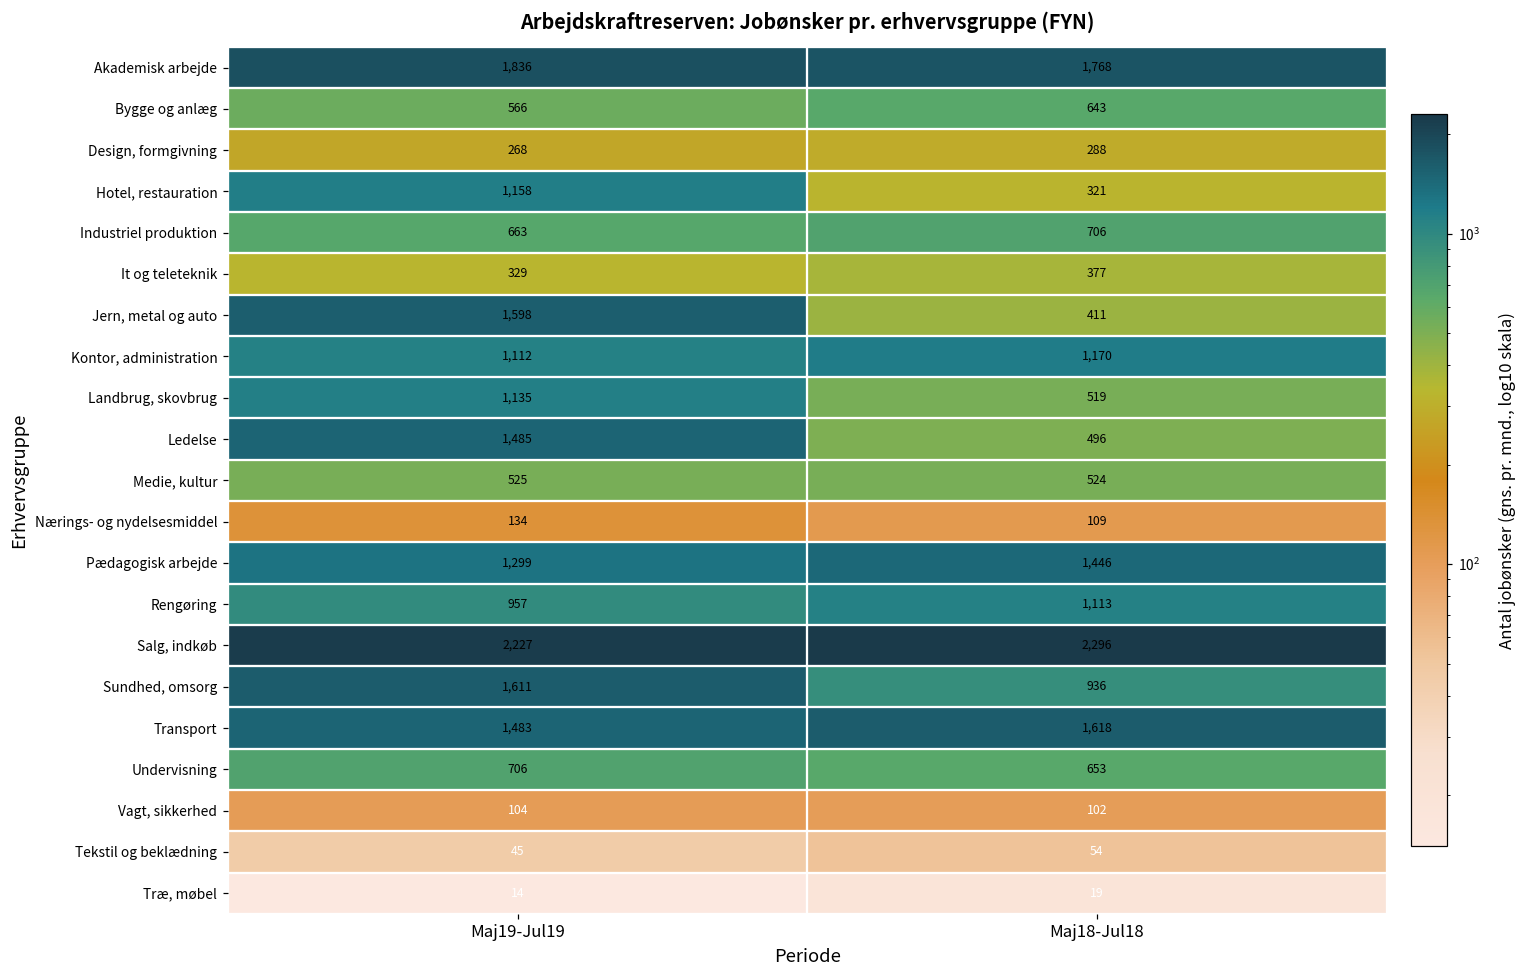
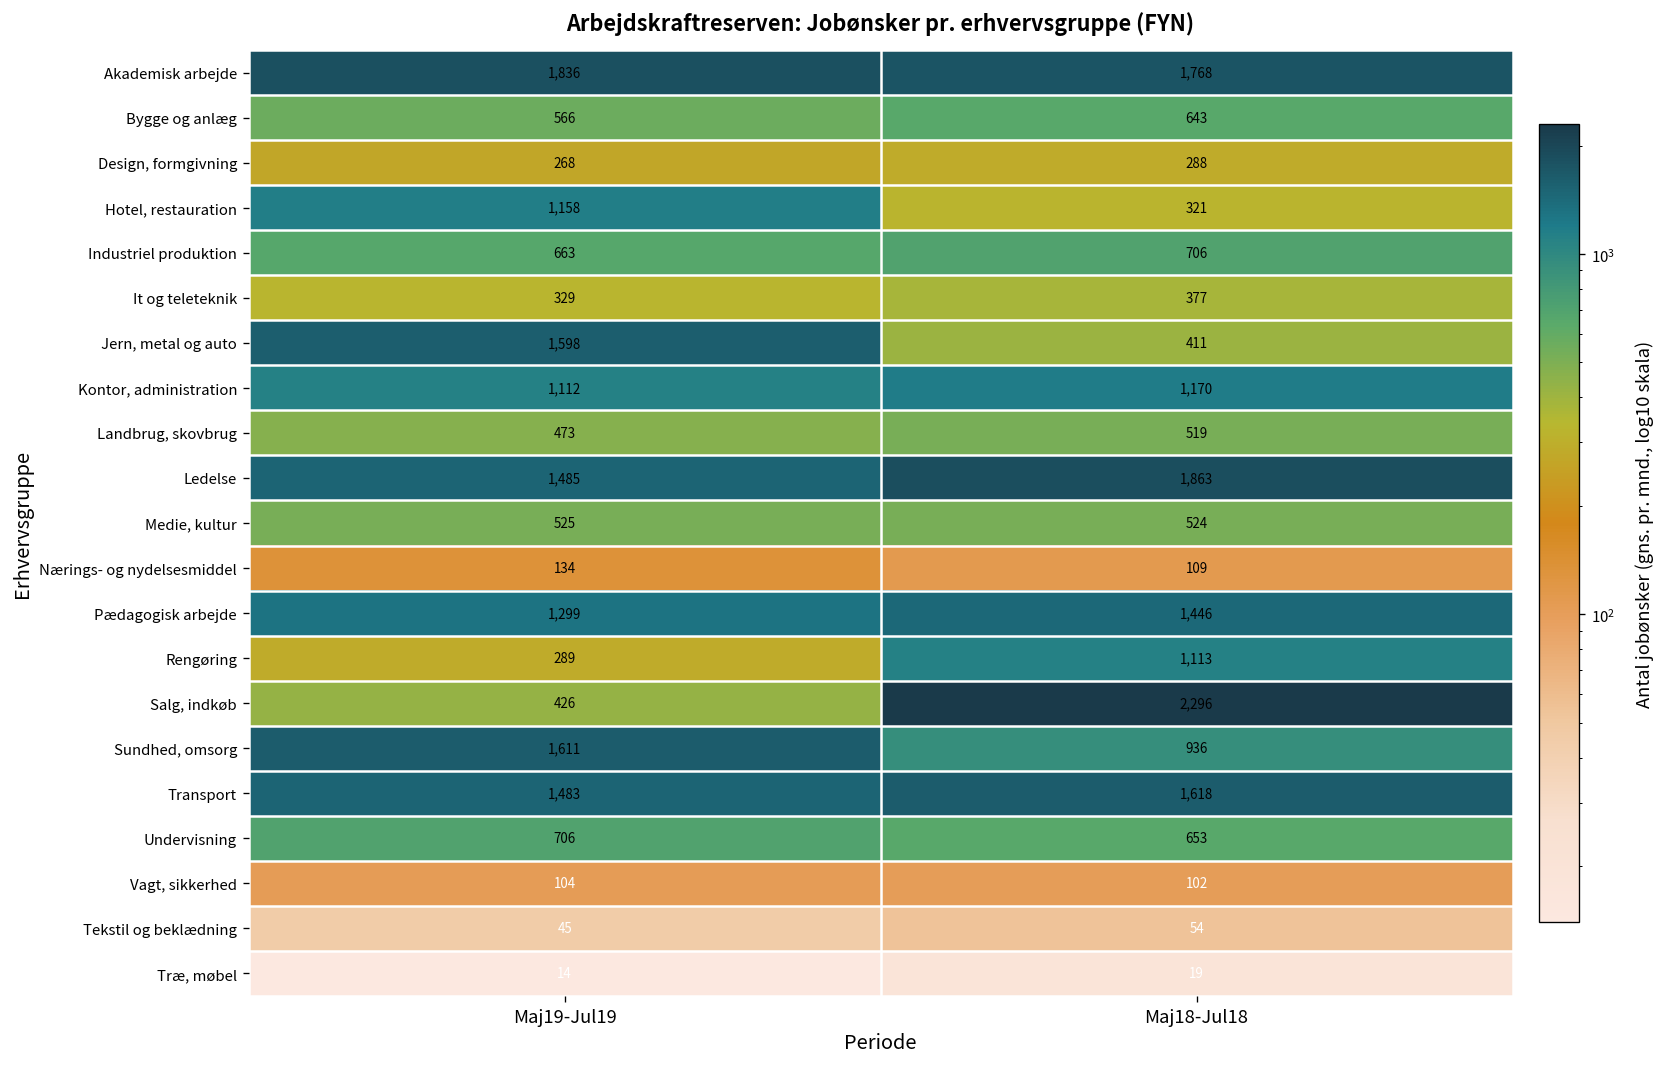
  {
    "Akademisk arbejde": {
      "Maj19-Jul19": "1,836",
      "Maj18-Jul18": "1,768"
    },
    "Bygge og anlæg": {
      "Maj19-Jul19": "566",
      "Maj18-Jul18": "643"
    },
    "Design, formgivning": {
      "Maj19-Jul19": "268",
      "Maj18-Jul18": "288"
    },
    "Hotel, restauration": {
      "Maj19-Jul19": "1,158",
      "Maj18-Jul18": "321"
    },
    "Industriel produktion": {
      "Maj19-Jul19": "663",
      "Maj18-Jul18": "706"
    },
    "It og teleteknik": {
      "Maj19-Jul19": "329",
      "Maj18-Jul18": "377"
    },
    "Jern, metal og auto": {
      "Maj19-Jul19": "1,598",
      "Maj18-Jul18": "411"
    },
    "Kontor, administration": {
      "Maj19-Jul19": "1,112",
      "Maj18-Jul18": "1,170"
    },
    "Landbrug, skovbrug": {
-     "Maj19-Jul19": "1,135",
+     "Maj19-Jul19": "473",
      "Maj18-Jul18": "519"
    },
    "Ledelse": {
      "Maj19-Jul19": "1,485",
-     "Maj18-Jul18": "496"
+     "Maj18-Jul18": "1,863"
    },
    "Medie, kultur": {
      "Maj19-Jul19": "525",
      "Maj18-Jul18": "524"
    },
    "Nærings- og nydelsesmiddel": {
      "Maj19-Jul19": "134",
      "Maj18-Jul18": "109"
    },
    "Pædagogisk arbejde": {
      "Maj19-Jul19": "1,299",
      "Maj18-Jul18": "1,446"
    },
    "Rengøring": {
-     "Maj19-Jul19": "957",
+     "Maj19-Jul19": "289",
      "Maj18-Jul18": "1,113"
    },
    "Salg, indkøb": {
-     "Maj19-Jul19": "2,227",
+     "Maj19-Jul19": "426",
      "Maj18-Jul18": "2,296"
    },
    "Sundhed, omsorg": {
      "Maj19-Jul19": "1,611",
      "Maj18-Jul18": "936"
    },
    "Transport": {
      "Maj19-Jul19": "1,483",
      "Maj18-Jul18": "1,618"
    },
    "Undervisning": {
      "Maj19-Jul19": "706",
      "Maj18-Jul18": "653"
    },
    "Vagt, sikkerhed": {
      "Maj19-Jul19": "104",
      "Maj18-Jul18": "102"
    },
    "Tekstil og beklædning": {
      "Maj19-Jul19": "45",
      "Maj18-Jul18": "54"
    }
  }
